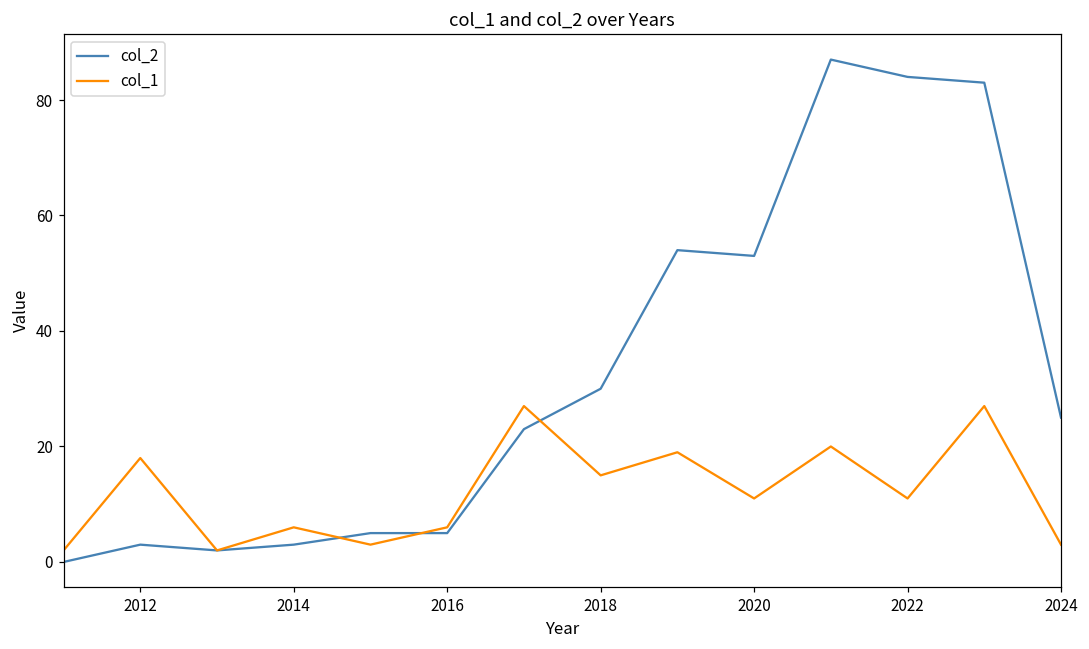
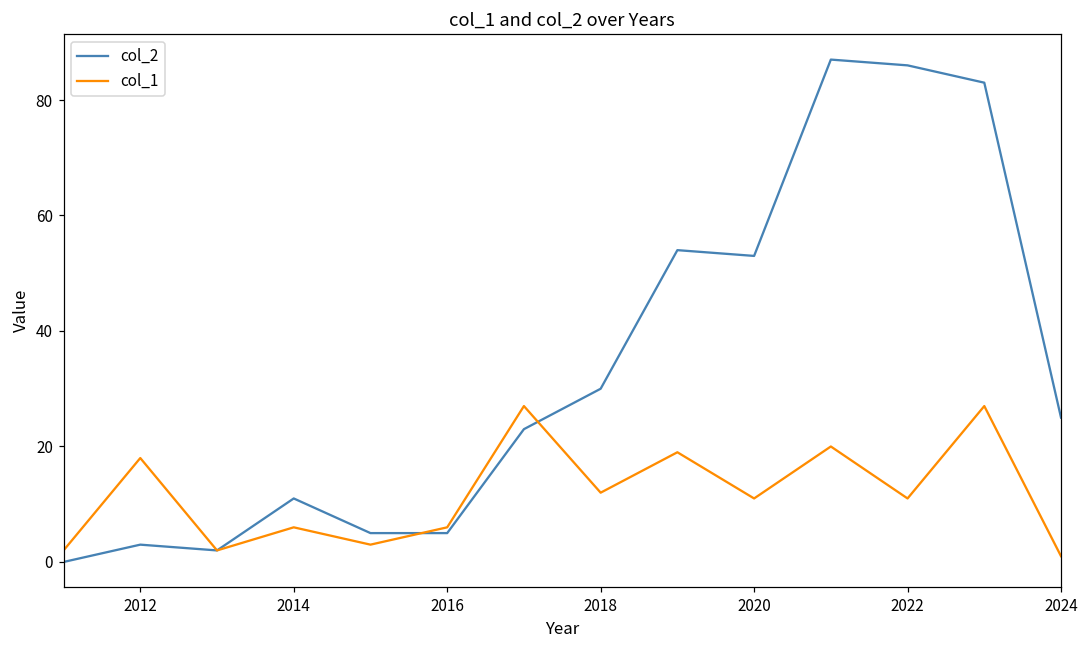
  {
    "col_2": {
      "2012": 3,
-     "2014": 3,
+     "2014": 11,
      "2016": 5,
      "2018": 30,
      "2020": 53,
-     "2022": 84,
+     "2022": 86,
      "2024": 25
    },
    "col_1": {
      "2012": 18,
      "2014": 6,
      "2016": 6,
-     "2018": 15,
+     "2018": 12,
      "2020": 11,
      "2022": 11,
-     "2024": 3
+     "2024": 1
    }
  }
